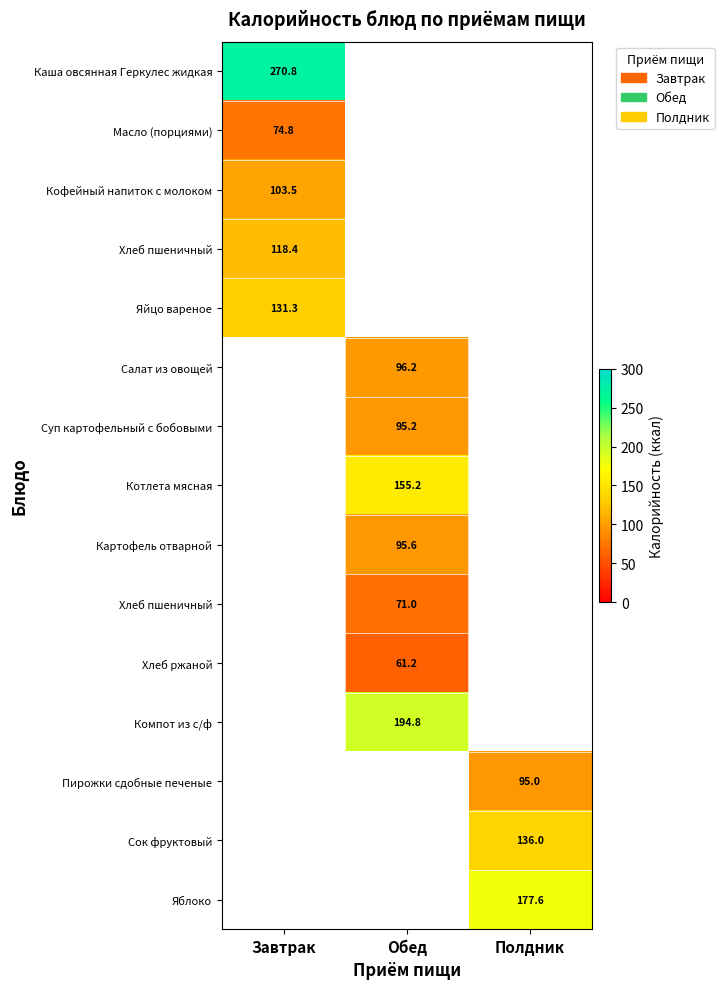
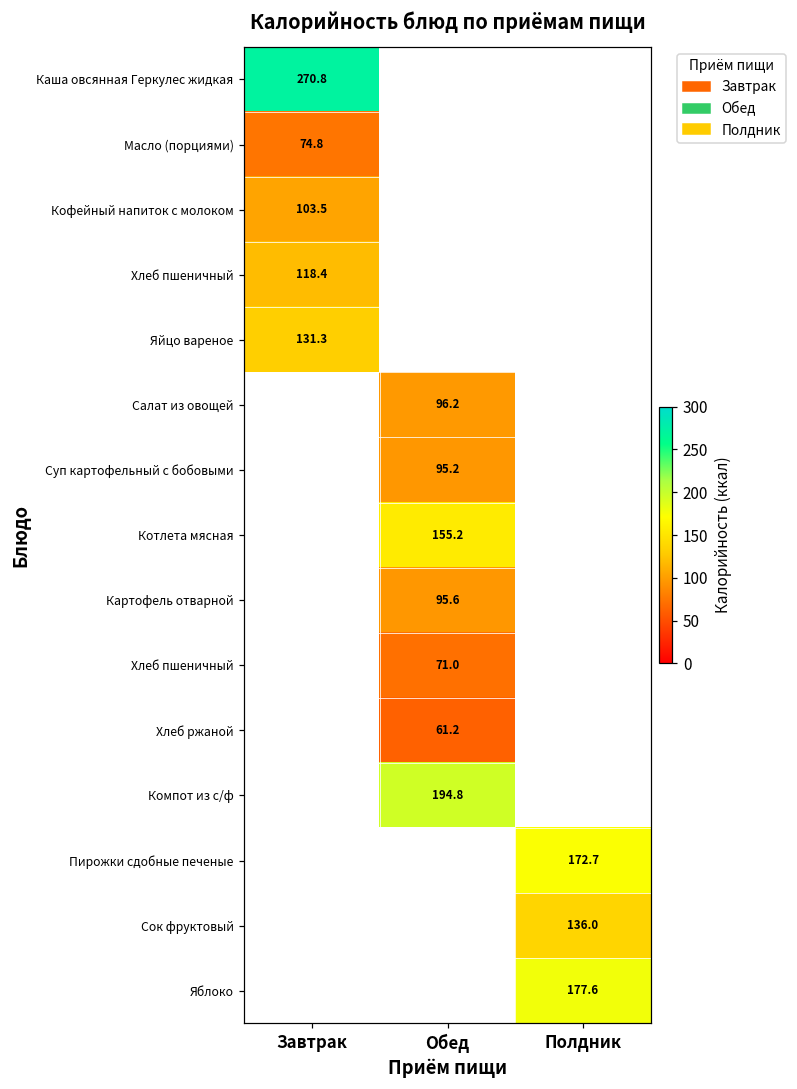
  {
    "Каша овсянная Геркулес жидкая": {
      "Завтрак": 270.8
    },
    "Масло (порциями)": {
      "Завтрак": 74.8
    },
    "Кофейный напиток с молоком": {
      "Завтрак": 103.5
    },
    "Хлеб пшеничный": {
      "Завтрак": 118.4,
      "Обед": 71.0
    },
    "Яйцо вареное": {
      "Завтрак": 131.3
    },
    "Салат из овощей": {
      "Обед": 96.2
    },
    "Суп картофельный с бобовыми": {
      "Обед": 95.2
    },
    "Котлета мясная": {
      "Обед": 155.2
    },
    "Картофель отварной": {
      "Обед": 95.6
    },
    "Хлеб ржаной": {
      "Обед": 61.2
    },
    "Компот из с/ф": {
      "Обед": 194.8
    },
    "Пирожки сдобные печеные": {
-     "Полдник": 95.0
+     "Полдник": 172.7
    },
    "Сок фруктовый": {
      "Полдник": 136.0
    },
    "Яблоко": {
      "Полдник": 177.6
    }
  }
